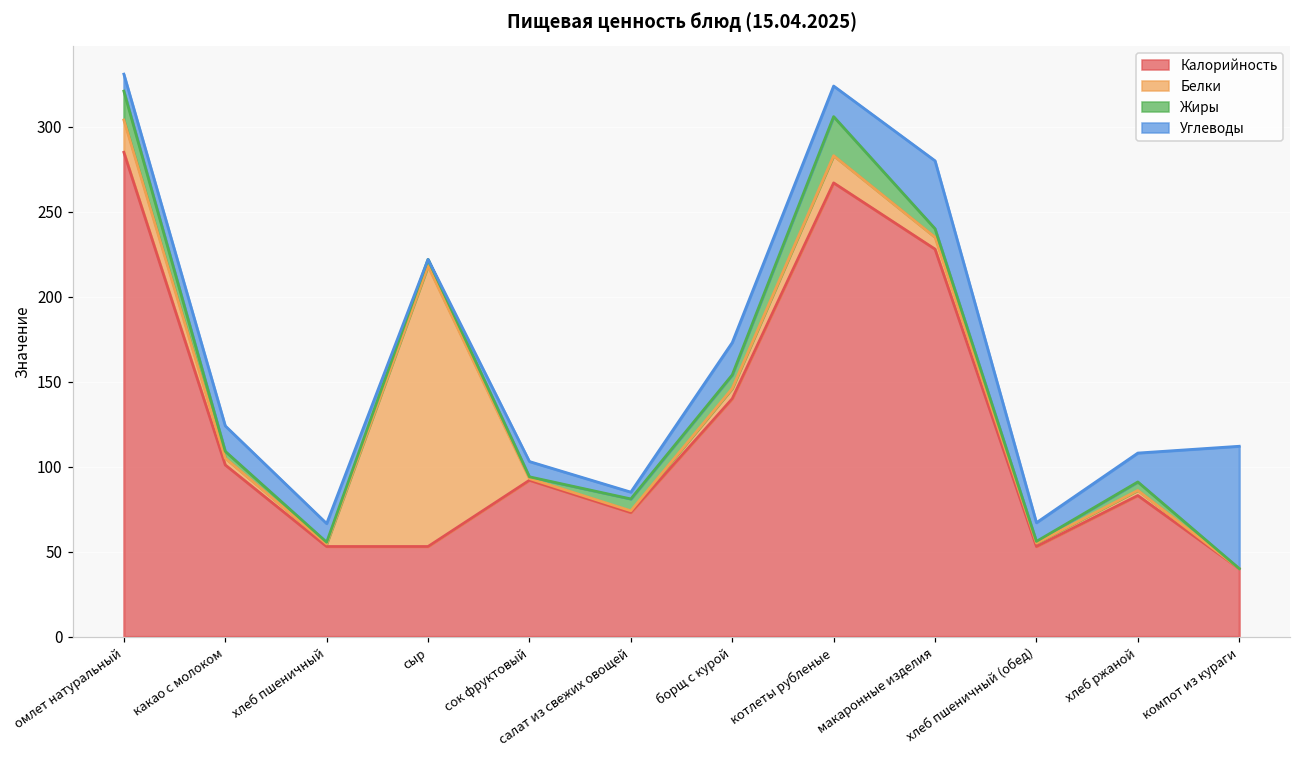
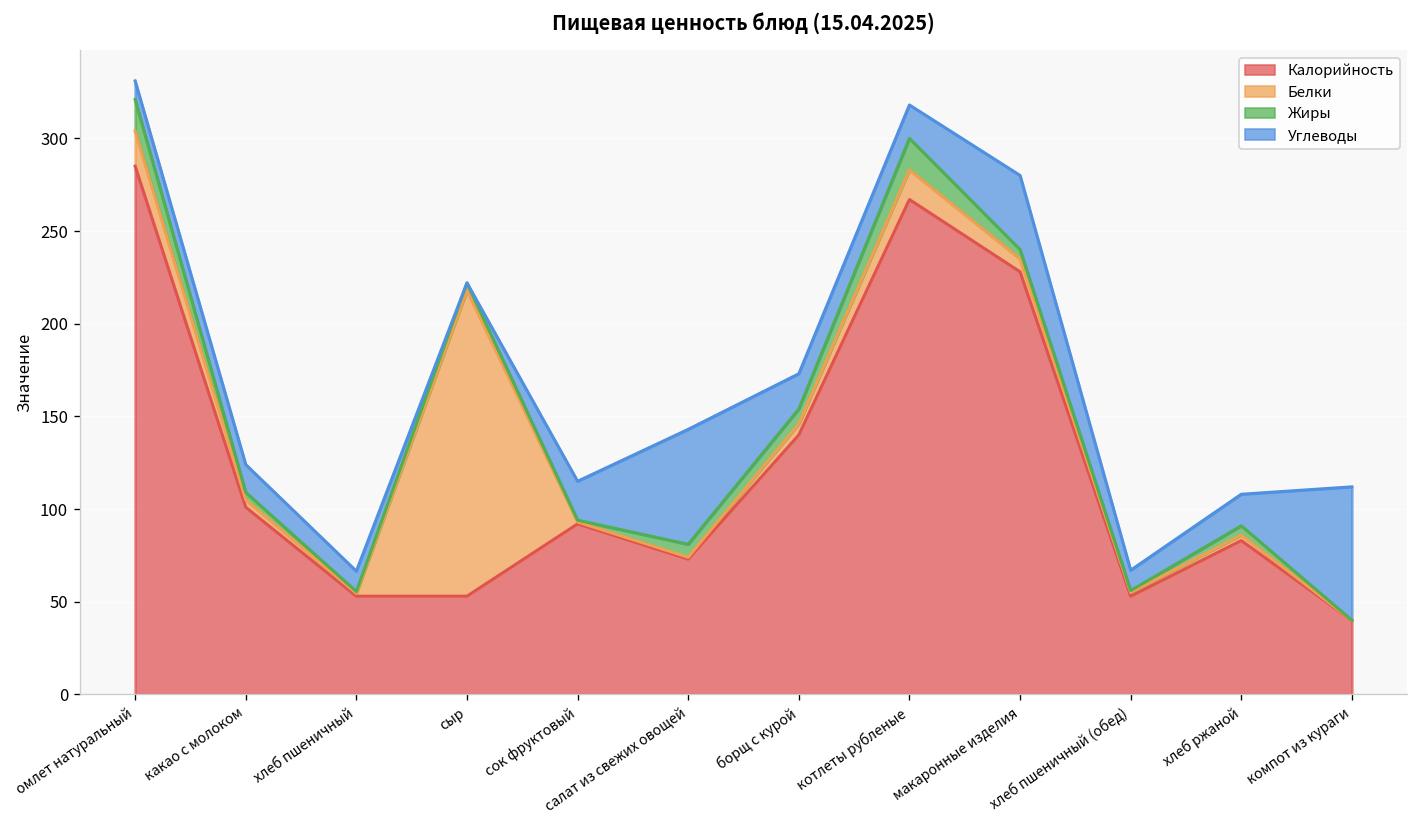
  {
    "Калорийность": {
      "омлет натуральный": 285,
      "какао с молоком": 101,
      "сыр": 53,
      "борщ с курой": 140,
      "котлеты рубленые": 267,
      "макаронные изделия": 228,
      "хлеб пшеничный (обед)": 53,
      "хлеб ржаной": 83
    },
    "Белки": {
      "омлет натуральный": 19,
      "какао с молоком": 4,
      "сыр": 165,
      "борщ с курой": 6,
      "котлеты рубленые": 16,
      "макаронные изделия": 7,
      "хлеб ржаной": 3
    },
    "Жиры": {
      "омлет натуральный": 17,
      "какао с молоком": 4,
      "салат из свежих овощей": 7,
      "борщ с курой": 8,
-     "котлеты рубленые": 23,
+     "котлеты рубленые": 17,
      "макаронные изделия": 5,
      "хлеб ржаной": 5
    },
    "Углеводы": {
      "омлет натуральный": 10,
      "какао с молоком": 15,
      "хлеб пшеничный": 11,
-     "сок фруктовый": 9,
-     "салат из свежих овощей": 4,
+     "сок фруктовый": 21,
+     "салат из свежих овощей": 62,
      "борщ с курой": 19,
      "котлеты рубленые": 18,
      "макаронные изделия": 40,
      "хлеб пшеничный (обед)": 11,
      "хлеб ржаной": 17,
      "компот из кураги": 72
    }
  }
